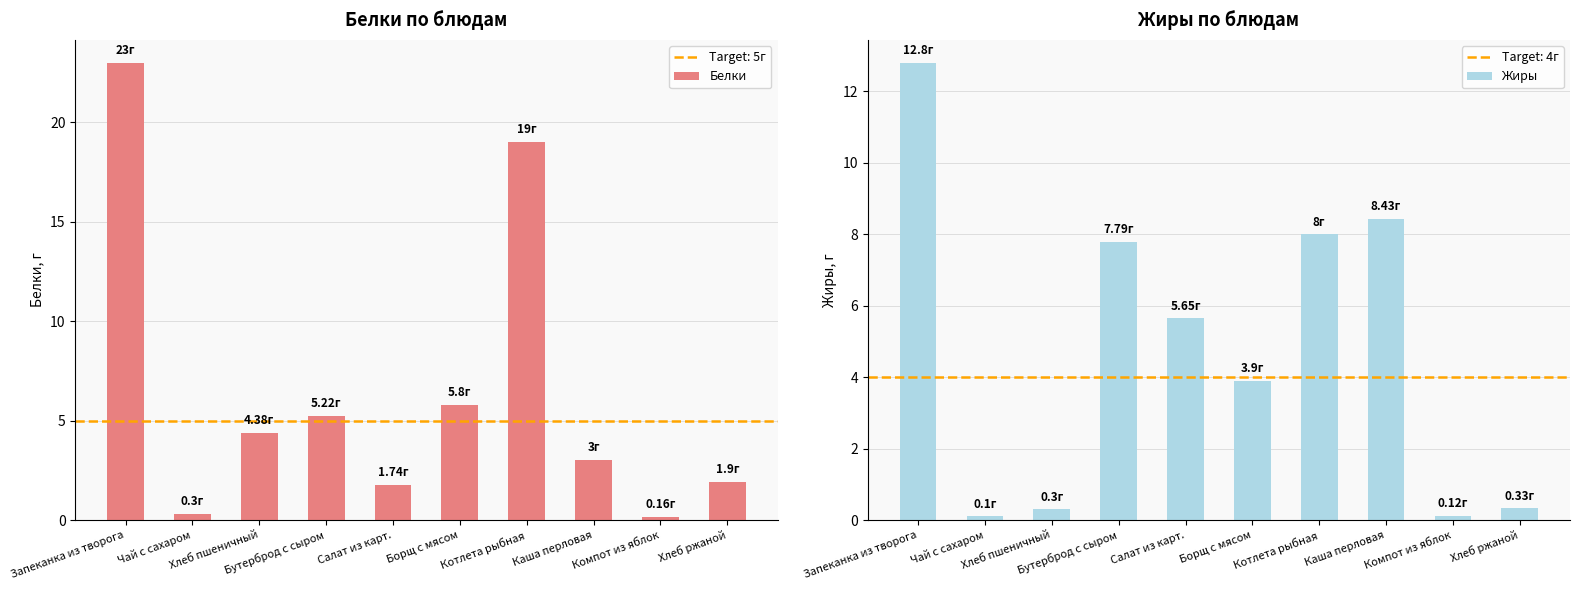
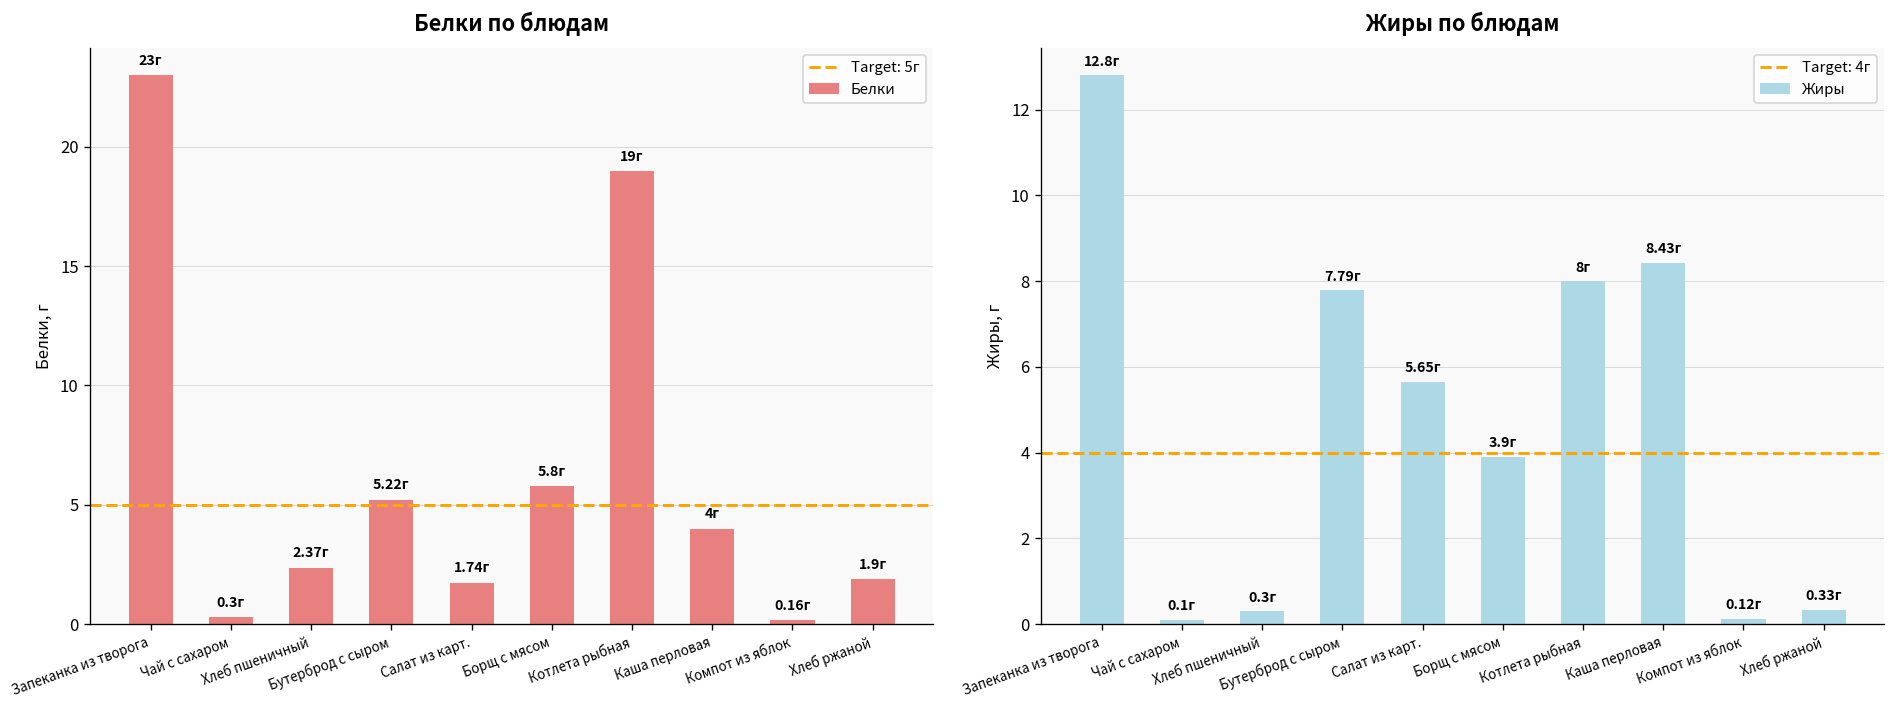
  {
    "Белки по блюдам": {
      "Запеканка из творога": "23г",
      "Чай с сахаром": "0.3г",
-     "Хлеб пшеничный": "4.38г",
+     "Хлеб пшеничный": "2.37г",
      "Бутерброд с сыром": "5.22г",
      "Салат из карт.": "1.74г",
      "Борщ с мясом": "5.8г",
      "Котлета рыбная": "19г",
-     "Каша перловая": "3г",
+     "Каша перловая": "4г",
      "Компот из яблок": "0.16г",
      "Хлеб ржаной": "1.9г"
    },
    "Жиры по блюдам": {
      "Запеканка из творога": "12.8г",
      "Чай с сахаром": "0.1г",
      "Хлеб пшеничный": "0.3г",
      "Бутерброд с сыром": "7.79г",
      "Салат из карт.": "5.65г",
      "Борщ с мясом": "3.9г",
      "Котлета рыбная": "8г",
      "Каша перловая": "8.43г",
      "Компот из яблок": "0.12г",
      "Хлеб ржаной": "0.33г"
    }
  }
